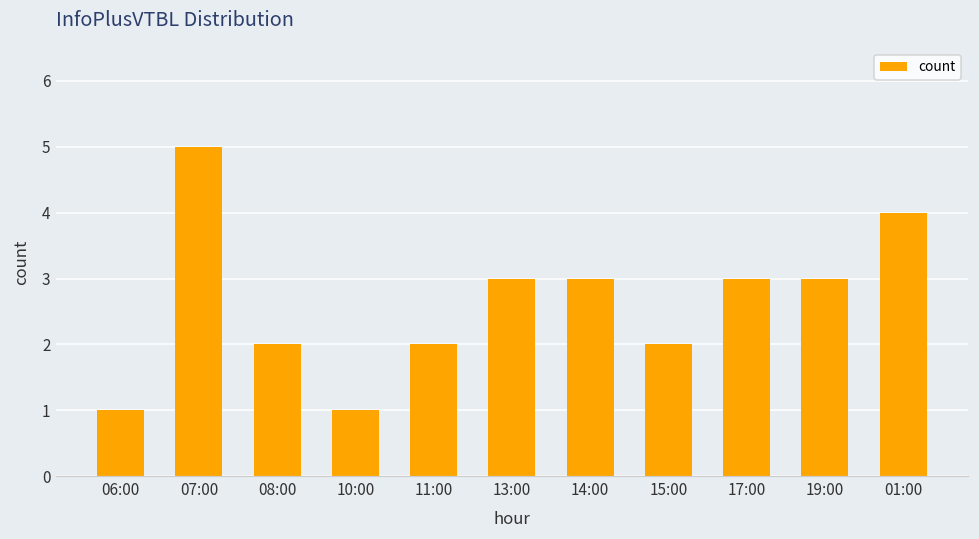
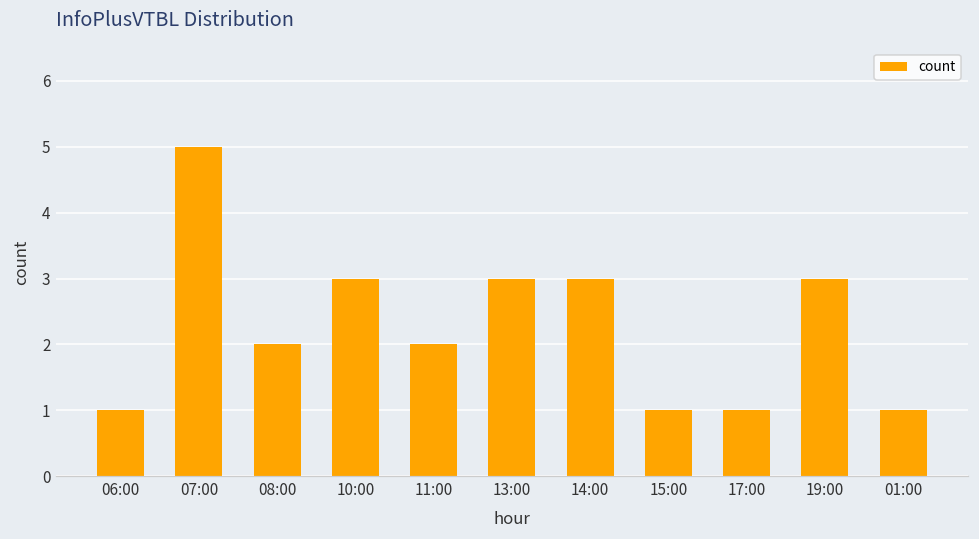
  {
    "06:00": 1,
    "07:00": 5,
    "08:00": 2,
-   "10:00": 1,
+   "10:00": 3,
    "11:00": 2,
    "13:00": 3,
    "14:00": 3,
-   "15:00": 2,
-   "17:00": 3,
+   "15:00": 1,
+   "17:00": 1,
    "19:00": 3,
-   "01:00": 4
+   "01:00": 1
  }
